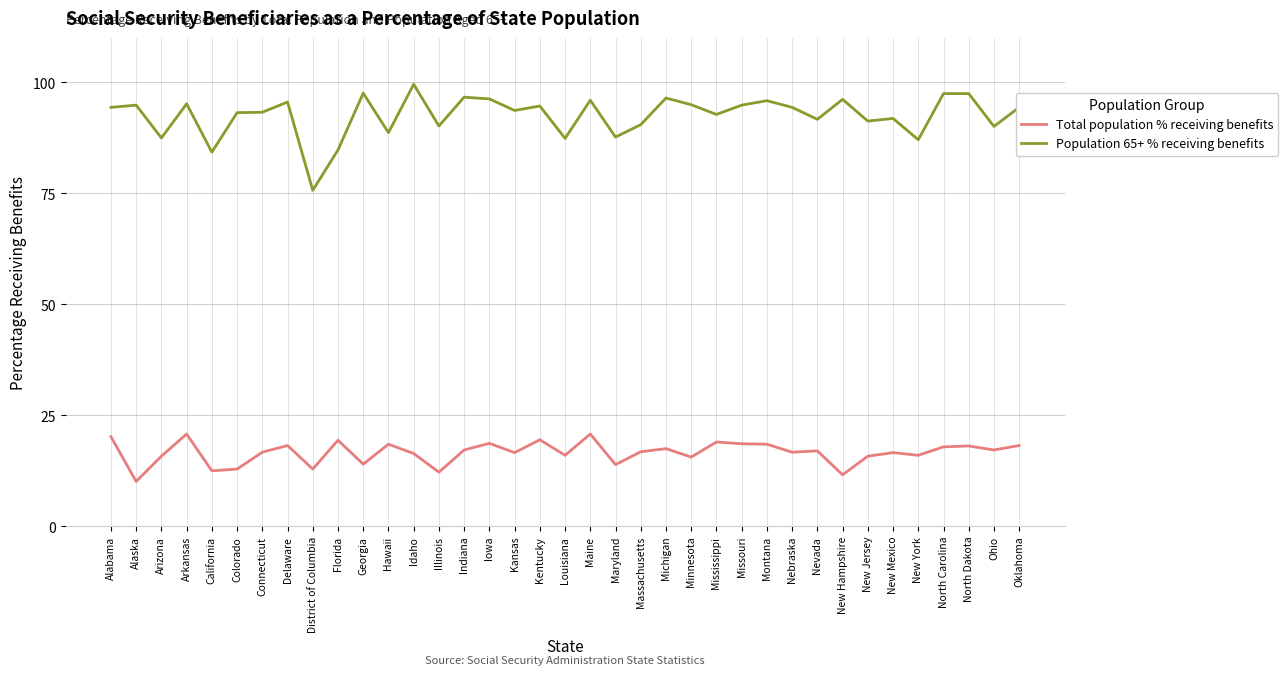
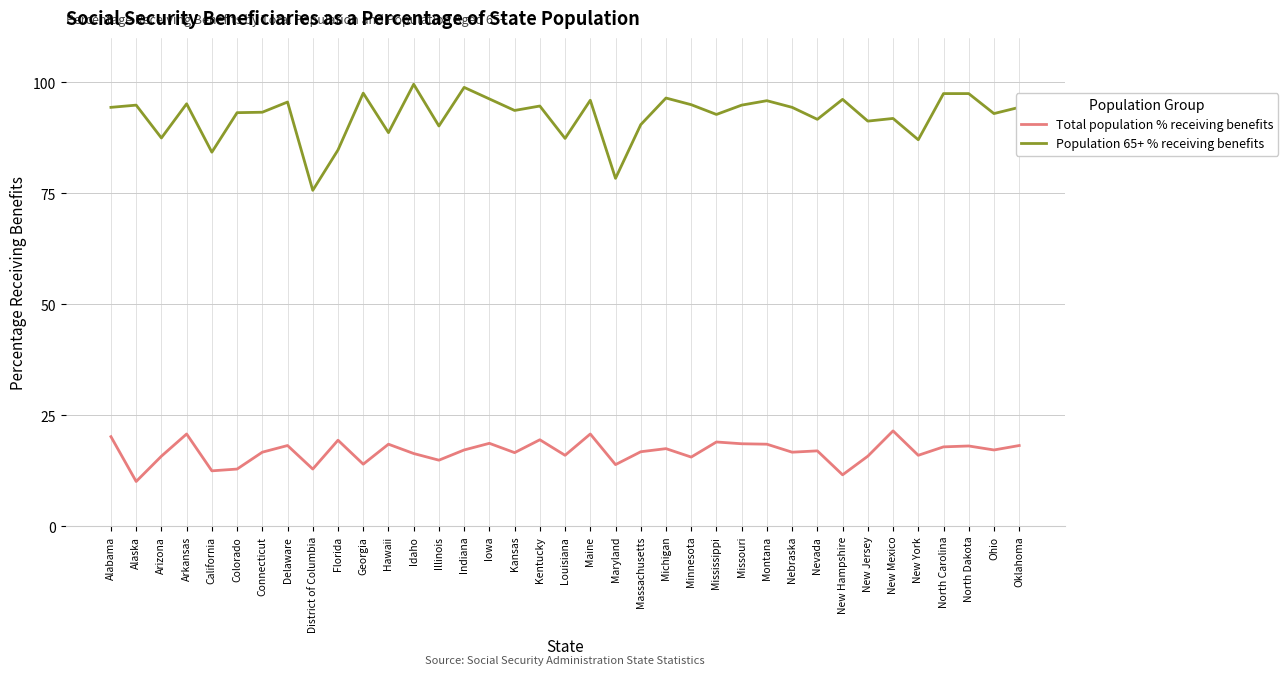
  {
    "Total population % receiving benefits": {
      "Alabama": 20,
      "Alaska": 10,
      "Arizona": 16,
      "Arkansas": 21,
      "California": 13,
      "Colorado": 13,
      "Connecticut": 17,
      "Delaware": 18,
      "District of Columbia": 13,
      "Florida": 19,
      "Georgia": 14,
      "Hawaii": 19,
      "Idaho": 16,
-     "Illinois": 12,
+     "Illinois": 15,
      "Indiana": 17,
      "Iowa": 19,
      "Kansas": 17,
      "Kentucky": 20,
      "Louisiana": 16,
      "Maine": 21,
      "Maryland": 14,
      "Massachusetts": 17,
      "Michigan": 18,
      "Minnesota": 16,
      "Mississippi": 19,
      "Missouri": 19,
      "Montana": 19,
      "Nebraska": 17,
      "Nevada": 17,
      "New Hampshire": 12,
      "New Jersey": 16,
-     "New Mexico": 17,
+     "New Mexico": 22,
      "New York": 16,
      "North Carolina": 18,
      "North Dakota": 18,
      "Ohio": 17,
      "Oklahoma": 18
    },
    "Population 65+ % receiving benefits": {
      "Alabama": 94,
      "Alaska": 95,
      "Arizona": 88,
      "Arkansas": 95,
      "California": 84,
      "Colorado": 93,
      "Connecticut": 93,
      "Delaware": 96,
      "District of Columbia": 76,
      "Florida": 85,
      "Georgia": 98,
      "Hawaii": 89,
      "Idaho": 100,
      "Illinois": 90,
-     "Indiana": 97,
+     "Indiana": 99,
      "Iowa": 96,
      "Kansas": 94,
      "Kentucky": 95,
      "Louisiana": 87,
      "Maine": 96,
-     "Maryland": 88,
+     "Maryland": 78,
      "Massachusetts": 91,
      "Michigan": 97,
      "Minnesota": 95,
      "Mississippi": 93,
      "Missouri": 95,
      "Montana": 96,
      "Nebraska": 94,
      "Nevada": 92,
      "New Hampshire": 96,
      "New Jersey": 91,
      "New Mexico": 92,
      "New York": 87,
      "North Carolina": 98,
      "North Dakota": 98,
-     "Ohio": 90
+     "Ohio": 93
    }
  }
